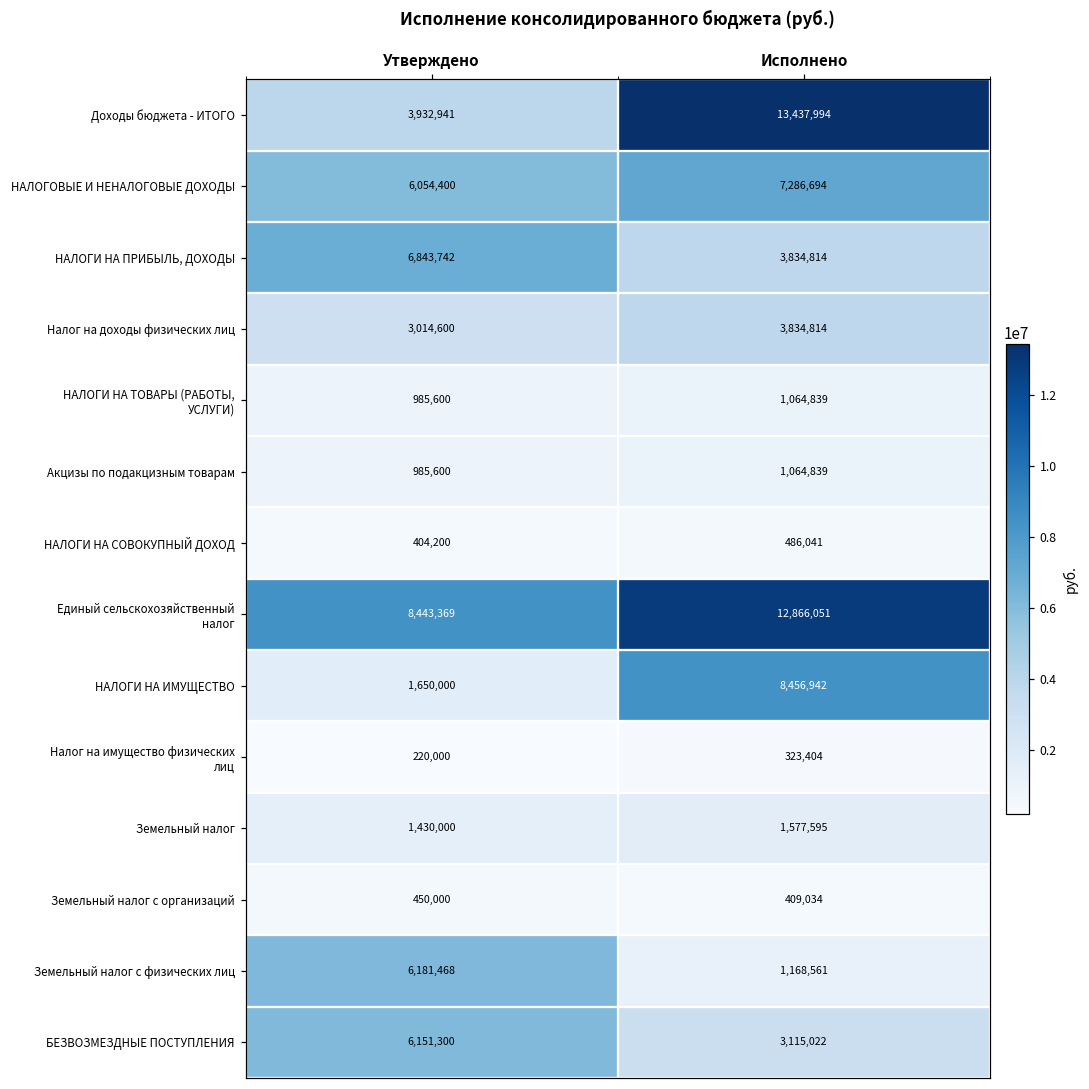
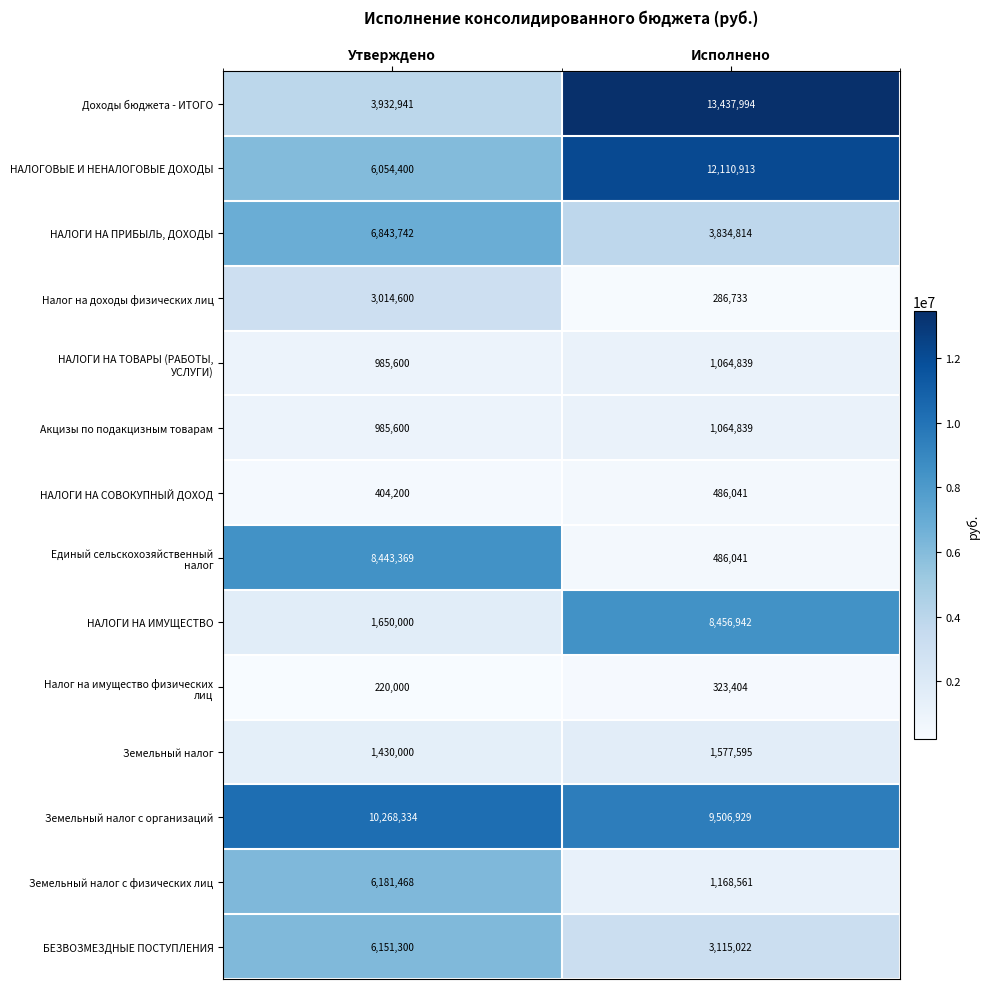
  {
    "Доходы бюджета - ИТОГО": {
      "Утверждено": "3,932,941",
      "Исполнено": "13,437,994"
    },
    "НАЛОГОВЫЕ И НЕНАЛОГОВЫЕ ДОХОДЫ": {
      "Утверждено": "6,054,400",
-     "Исполнено": "7,286,694"
+     "Исполнено": "12,110,913"
    },
    "НАЛОГИ НА ПРИБЫЛЬ, ДОХОДЫ": {
      "Утверждено": "6,843,742",
      "Исполнено": "3,834,814"
    },
    "Налог на доходы физических лиц": {
      "Утверждено": "3,014,600",
-     "Исполнено": "3,834,814"
+     "Исполнено": "286,733"
    },
    "НАЛОГИ НА ТОВАРЫ (РАБОТЫ, УСЛУГИ)": {
      "Утверждено": "985,600",
      "Исполнено": "1,064,839"
    },
    "Акцизы по подакцизным товарам": {
      "Утверждено": "985,600",
      "Исполнено": "1,064,839"
    },
    "НАЛОГИ НА СОВОКУПНЫЙ ДОХОД": {
      "Утверждено": "404,200",
      "Исполнено": "486,041"
    },
    "Единый сельскохозяйственный налог": {
      "Утверждено": "8,443,369",
-     "Исполнено": "12,866,051"
+     "Исполнено": "486,041"
    },
    "НАЛОГИ НА ИМУЩЕСТВО": {
      "Утверждено": "1,650,000",
      "Исполнено": "8,456,942"
    },
    "Налог на имущество физических лиц": {
      "Утверждено": "220,000",
      "Исполнено": "323,404"
    },
    "Земельный налог": {
      "Утверждено": "1,430,000",
      "Исполнено": "1,577,595"
    },
    "Земельный налог с организаций": {
-     "Утверждено": "450,000",
-     "Исполнено": "409,034"
+     "Утверждено": "10,268,334",
+     "Исполнено": "9,506,929"
    },
    "Земельный налог с физических лиц": {
      "Утверждено": "6,181,468",
      "Исполнено": "1,168,561"
    },
    "БЕЗВОЗМЕЗДНЫЕ ПОСТУПЛЕНИЯ": {
      "Утверждено": "6,151,300",
      "Исполнено": "3,115,022"
    }
  }
